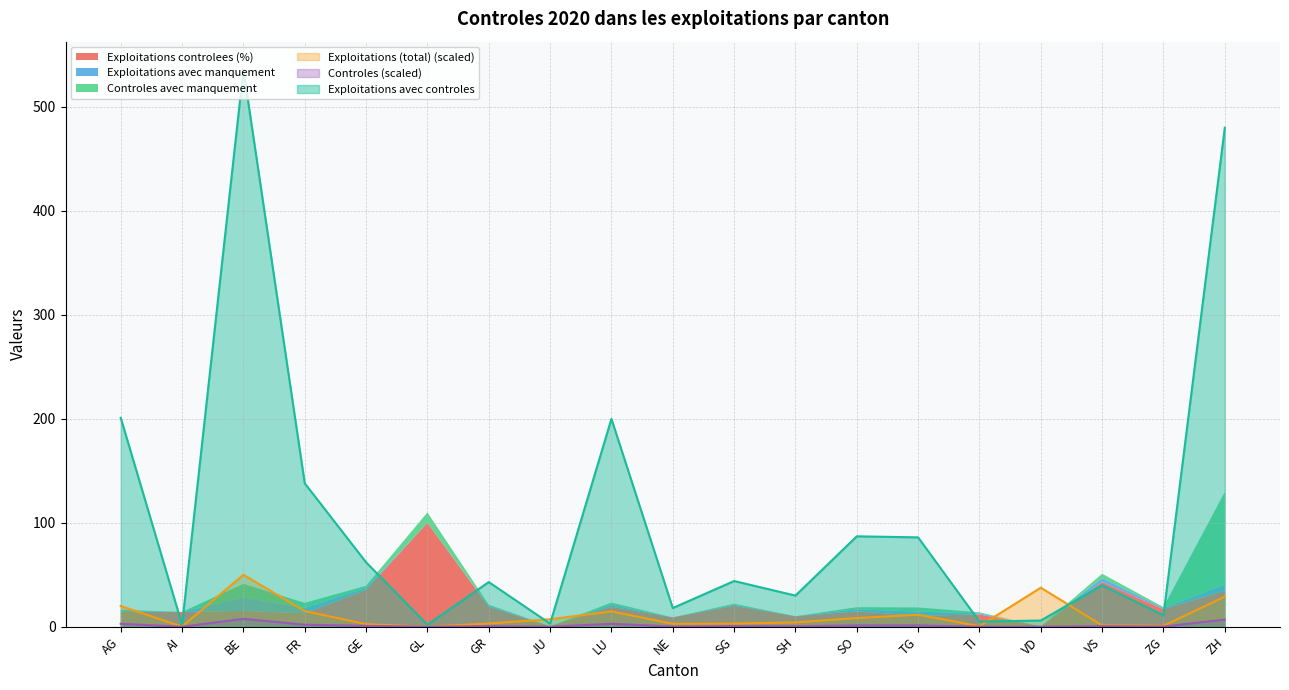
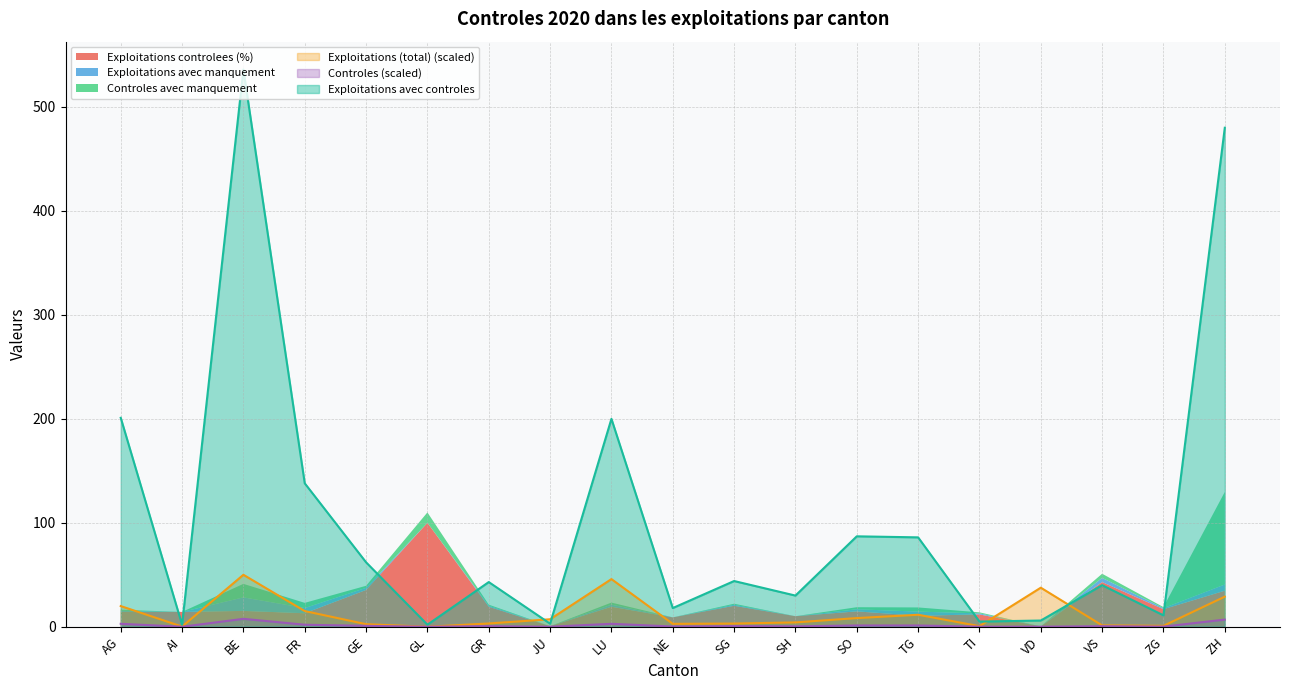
  {
    "Exploitations controlees (%)": {
      "BE": 15,
      "VS": 43,
      "ZH": 35
    },
    "Controles (scaled)": {
      "AG": 3,
      "BE": 8,
      "FR": 2,
      "GR": 1,
      "LU": 3,
      "NE": 0,
      "SG": 1,
      "SH": 0,
      "SO": 1,
      "TG": 1,
      "ZH": 7
    },
    "Exploitations avec manquement": {
      "BE": 13,
      "FR": 5,
      "TG": 4,
      "VS": 4,
      "ZH": 6
    },
    "Exploitations (total) (scaled)": {
      "AG": 20,
      "BE": 50,
      "GR": 3,
      "JU": 7,
-     "LU": 15,
+     "LU": 46,
      "NE": 3,
      "SG": 3,
      "SH": 4,
      "SO": 8,
      "VD": 38,
      "ZH": 29
    }
  }
